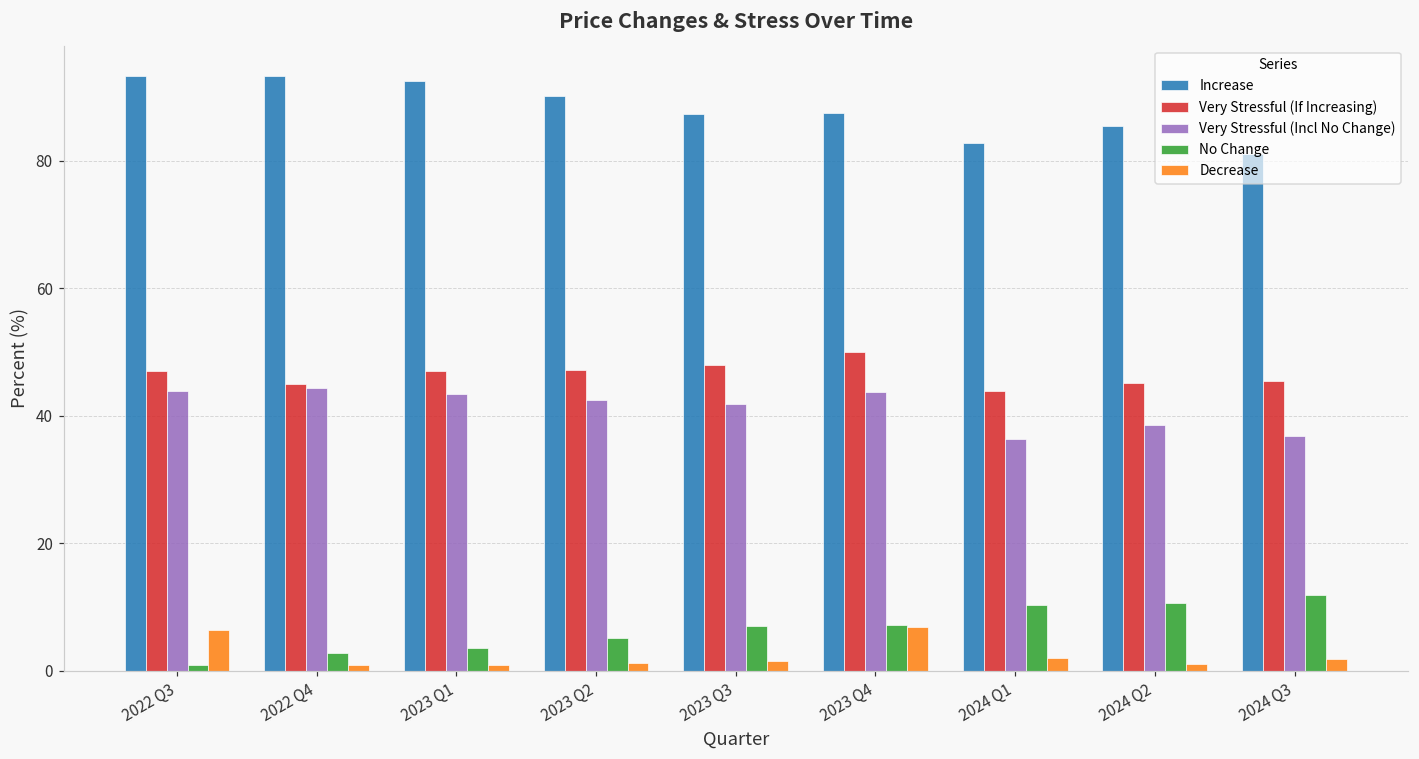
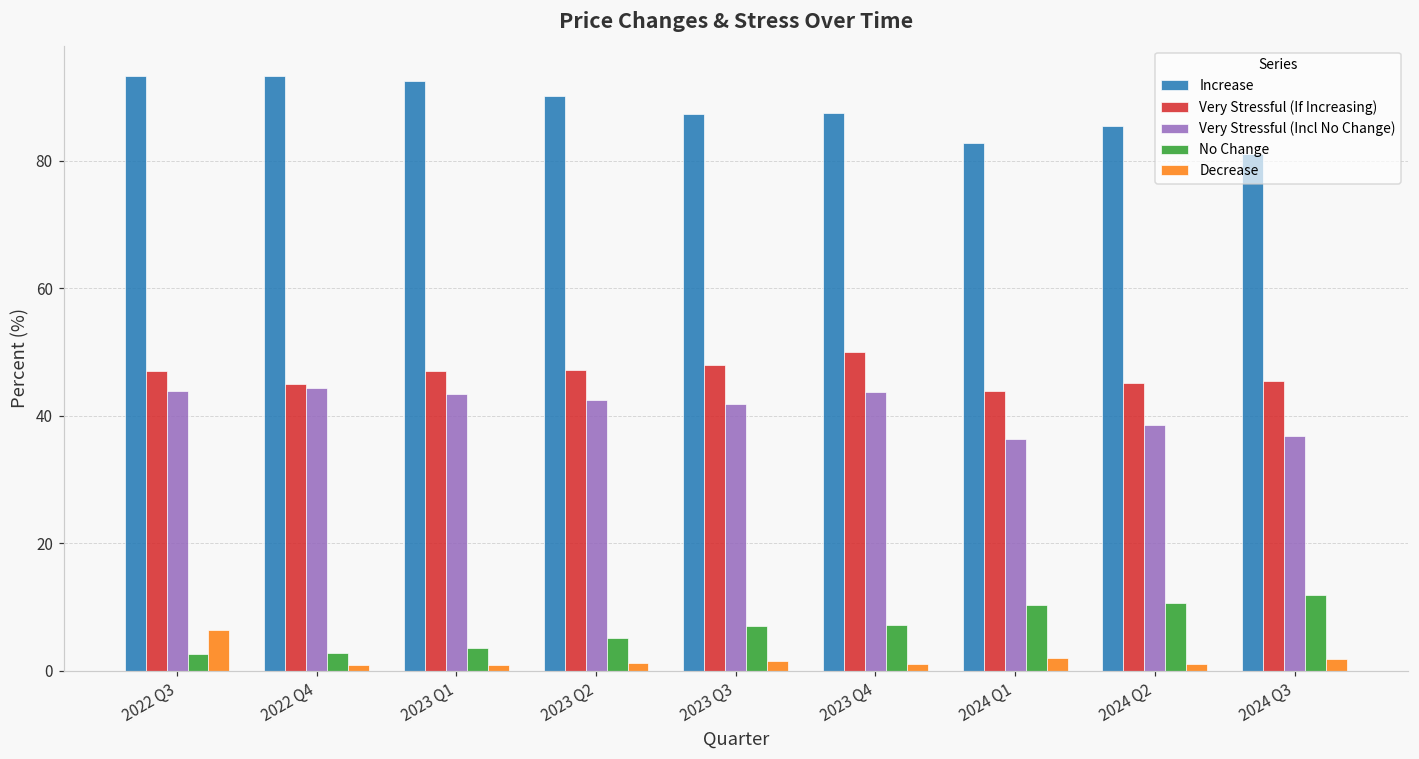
  {
    "Increase": {
      "2022 Q3": 93,
      "2022 Q4": 93,
      "2023 Q1": 93,
      "2023 Q2": 90,
      "2023 Q3": 87,
      "2023 Q4": 88,
      "2024 Q1": 83,
      "2024 Q2": 86
    },
    "Very Stressful (If Increasing)": {
      "2022 Q3": 47,
      "2022 Q4": 45,
      "2023 Q1": 47,
      "2023 Q2": 47,
      "2023 Q3": 48,
      "2023 Q4": 50,
      "2024 Q1": 44,
      "2024 Q2": 45,
      "2024 Q3": 46
    },
    "Very Stressful (Incl No Change)": {
      "2022 Q3": 44,
      "2022 Q4": 44,
      "2023 Q1": 43,
      "2023 Q2": 42,
      "2023 Q3": 42,
      "2023 Q4": 44,
      "2024 Q1": 36,
      "2024 Q2": 39,
      "2024 Q3": 37
    },
    "No Change": {
-     "2022 Q3": 1,
+     "2022 Q3": 3,
      "2022 Q4": 3,
      "2023 Q1": 4,
      "2023 Q2": 5,
      "2023 Q3": 7,
      "2023 Q4": 7,
      "2024 Q1": 10,
      "2024 Q2": 11,
      "2024 Q3": 12
    },
    "Decrease": {
      "2022 Q3": 6,
      "2022 Q4": 1,
      "2023 Q1": 1,
      "2023 Q2": 1,
      "2023 Q3": 2,
-     "2023 Q4": 7,
+     "2023 Q4": 1,
      "2024 Q1": 2,
      "2024 Q2": 1,
      "2024 Q3": 2
    }
  }
